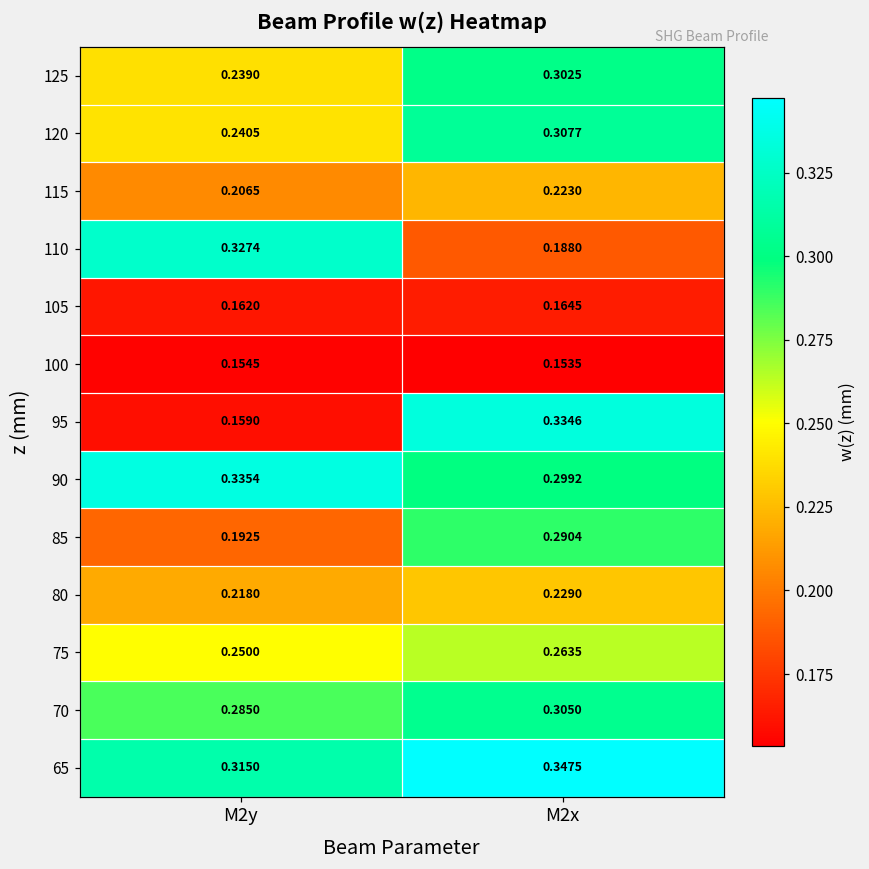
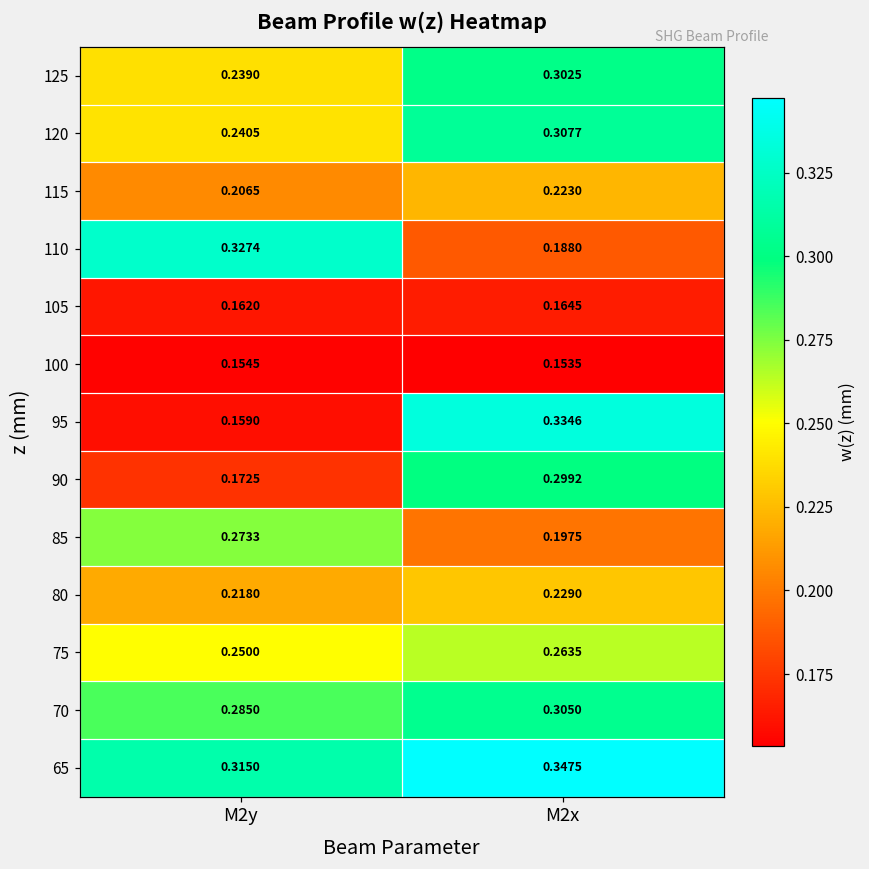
  {
    "125": {
      "M2y": 0.2390,
      "M2x": 0.3025
    },
    "120": {
      "M2y": 0.2405,
      "M2x": 0.3077
    },
    "115": {
      "M2y": 0.2065,
      "M2x": 0.2230
    },
    "110": {
      "M2y": 0.3274,
      "M2x": 0.1880
    },
    "105": {
      "M2y": 0.1620,
      "M2x": 0.1645
    },
    "100": {
      "M2y": 0.1545,
      "M2x": 0.1535
    },
    "95": {
      "M2y": 0.1590,
      "M2x": 0.3346
    },
    "90": {
-     "M2y": 0.3354,
+     "M2y": 0.1725,
      "M2x": 0.2992
    },
    "85": {
-     "M2y": 0.1925,
-     "M2x": 0.2904
+     "M2y": 0.2733,
+     "M2x": 0.1975
    },
    "80": {
      "M2y": 0.2180,
      "M2x": 0.2290
    },
    "75": {
      "M2y": 0.2500,
      "M2x": 0.2635
    },
    "70": {
      "M2y": 0.2850,
      "M2x": 0.3050
    },
    "65": {
      "M2y": 0.3150,
      "M2x": 0.3475
    }
  }
